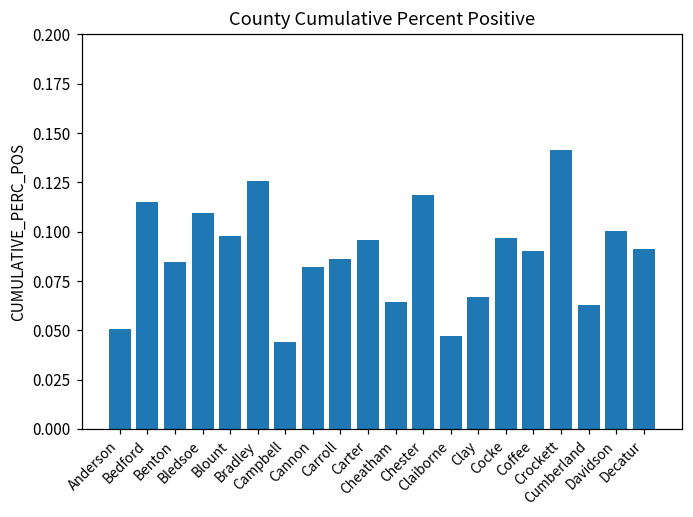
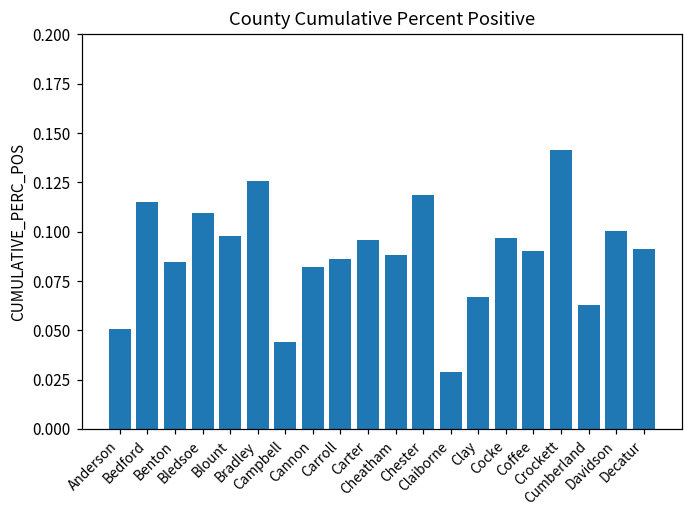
  {
    "Anderson": 0.051,
    "Bedford": 0.115,
    "Benton": 0.085,
    "Bledsoe": 0.109,
    "Blount": 0.098,
    "Bradley": 0.126,
    "Campbell": 0.044,
    "Cannon": 0.082,
    "Carroll": 0.086,
    "Carter": 0.096,
-   "Cheatham": 0.064,
+   "Cheatham": 0.088,
    "Chester": 0.119,
-   "Claiborne": 0.047,
+   "Claiborne": 0.029,
    "Clay": 0.067,
    "Cocke": 0.097,
    "Coffee": 0.090,
    "Crockett": 0.142,
    "Cumberland": 0.063,
    "Davidson": 0.100,
    "Decatur": 0.091
  }
